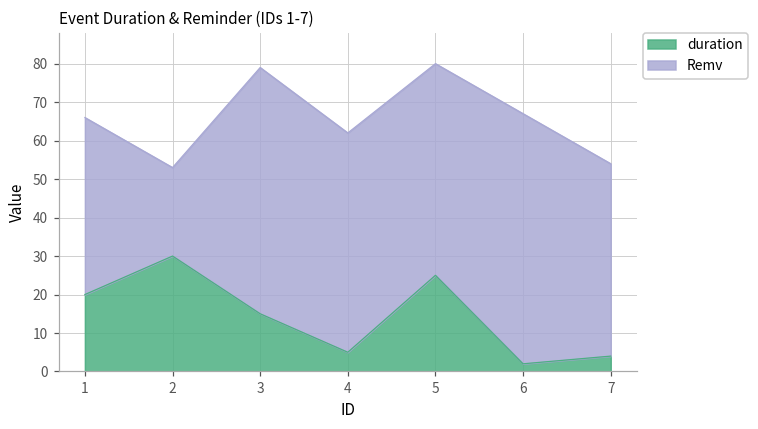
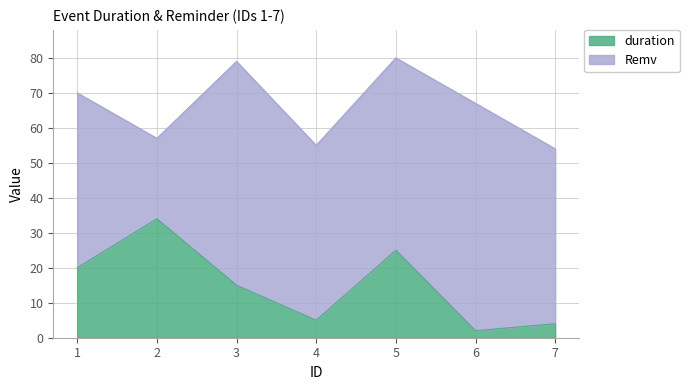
  {
    "duration": {
      "1": 20,
-     "2": 30,
+     "2": 34,
      "3": 15,
      "4": 5,
      "5": 25,
      "6": 2,
      "7": 4
    },
    "Remv": {
-     "1": 46,
+     "1": 50,
      "2": 23,
      "3": 64,
-     "4": 57,
+     "4": 50,
      "5": 55,
      "6": 65,
      "7": 50
    }
  }
